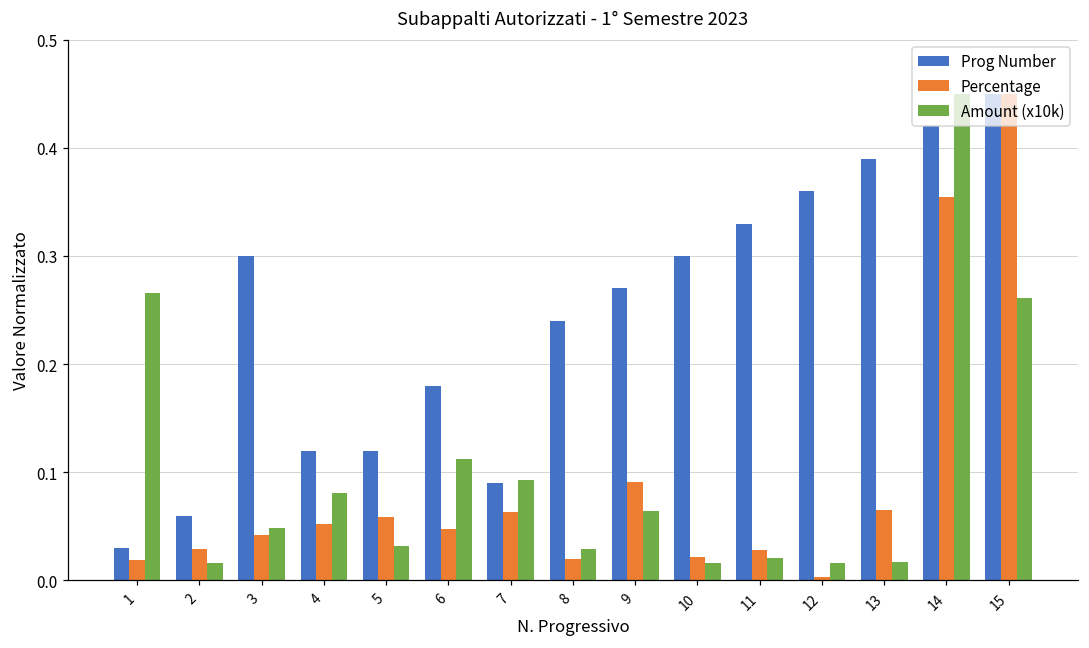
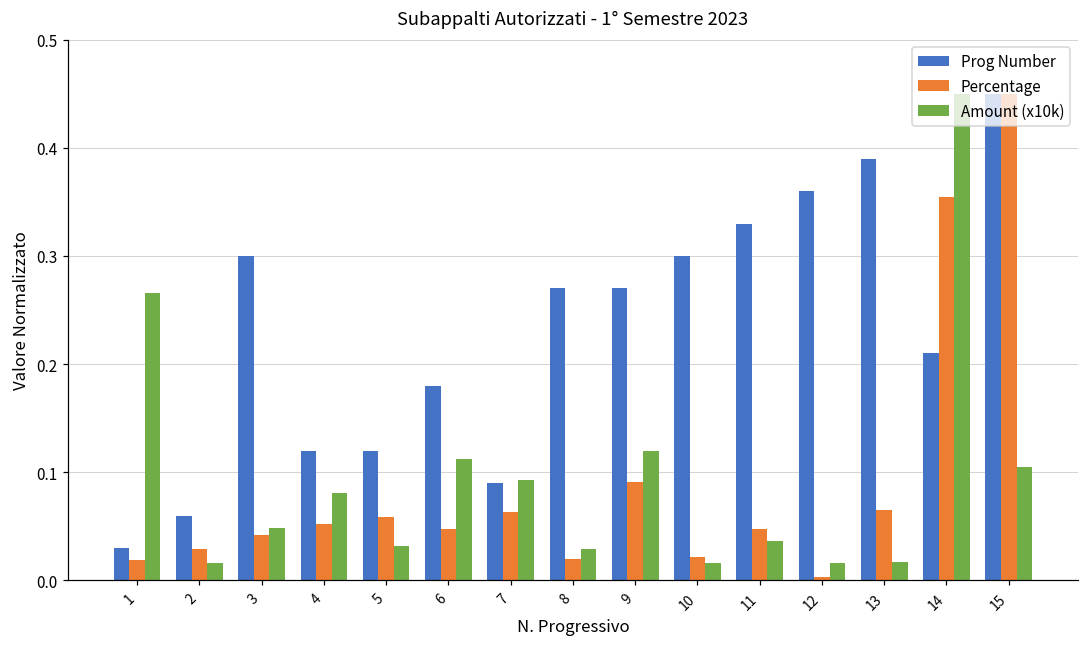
  {
    "Prog Number": {
      "1": 0.03,
      "2": 0.06,
      "3": 0.30,
      "4": 0.12,
      "5": 0.12,
      "6": 0.18,
      "7": 0.09,
-     "8": 0.24,
+     "8": 0.27,
      "9": 0.27,
      "10": 0.30,
      "11": 0.33,
      "12": 0.36,
      "13": 0.39,
-     "14": 0.42
+     "14": 0.21
    },
    "Percentage": {
      "1": 0.02,
      "2": 0.03,
      "3": 0.04,
      "4": 0.05,
      "5": 0.06,
      "6": 0.05,
      "7": 0.06,
      "8": 0.02,
      "9": 0.09,
      "10": 0.02,
-     "11": 0.03,
+     "11": 0.05,
      "12": 0.00,
      "13": 0.06,
      "14": 0.35
    },
    "Amount (x10k)": {
      "1": 0.27,
      "2": 0.02,
      "3": 0.05,
      "4": 0.08,
      "5": 0.03,
      "6": 0.11,
      "7": 0.09,
      "8": 0.03,
-     "9": 0.06,
+     "9": 0.12,
      "10": 0.02,
-     "11": 0.02,
+     "11": 0.04,
      "12": 0.02,
      "13": 0.02,
-     "15": 0.26
+     "15": 0.10
    }
  }
